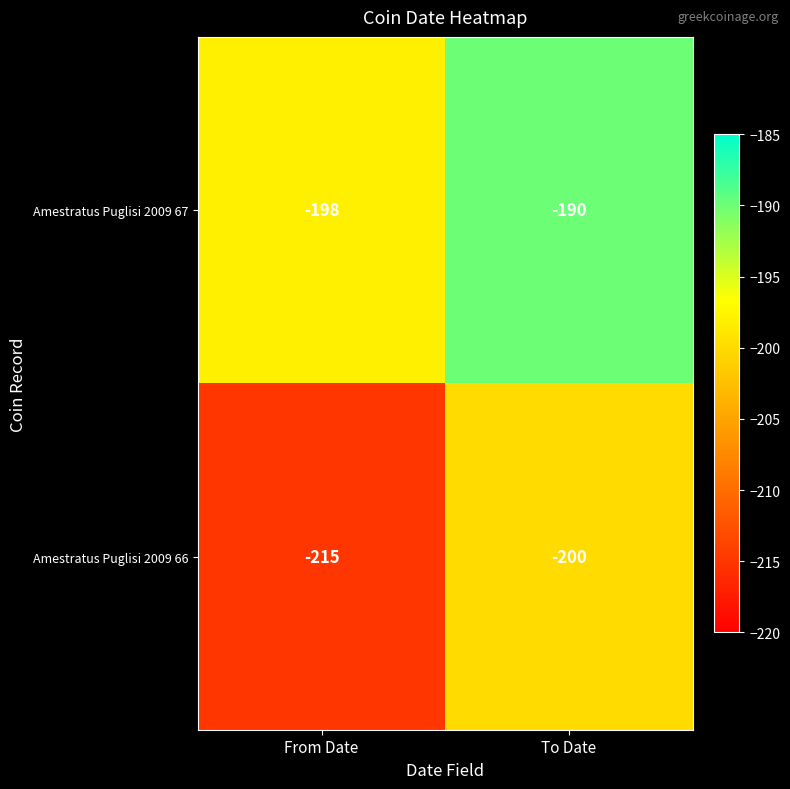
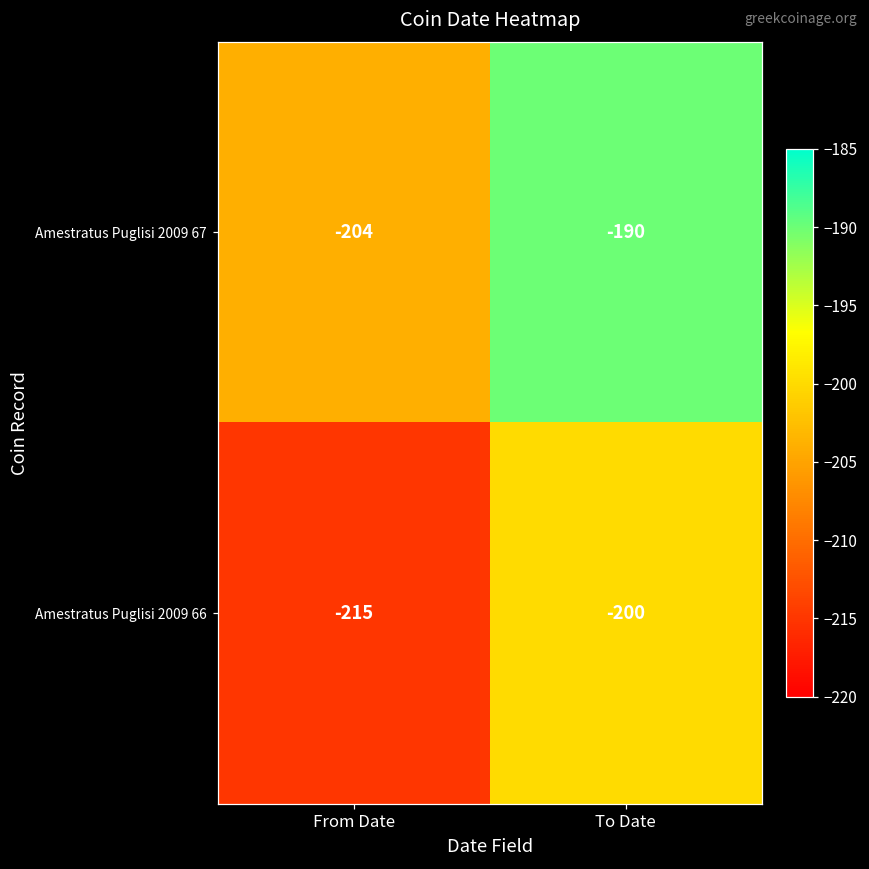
  {
    "Amestratus Puglisi 2009 67": {
-     "From Date": -198,
+     "From Date": -204,
      "To Date": -190
    },
    "Amestratus Puglisi 2009 66": {
      "From Date": -215,
      "To Date": -200
    }
  }
